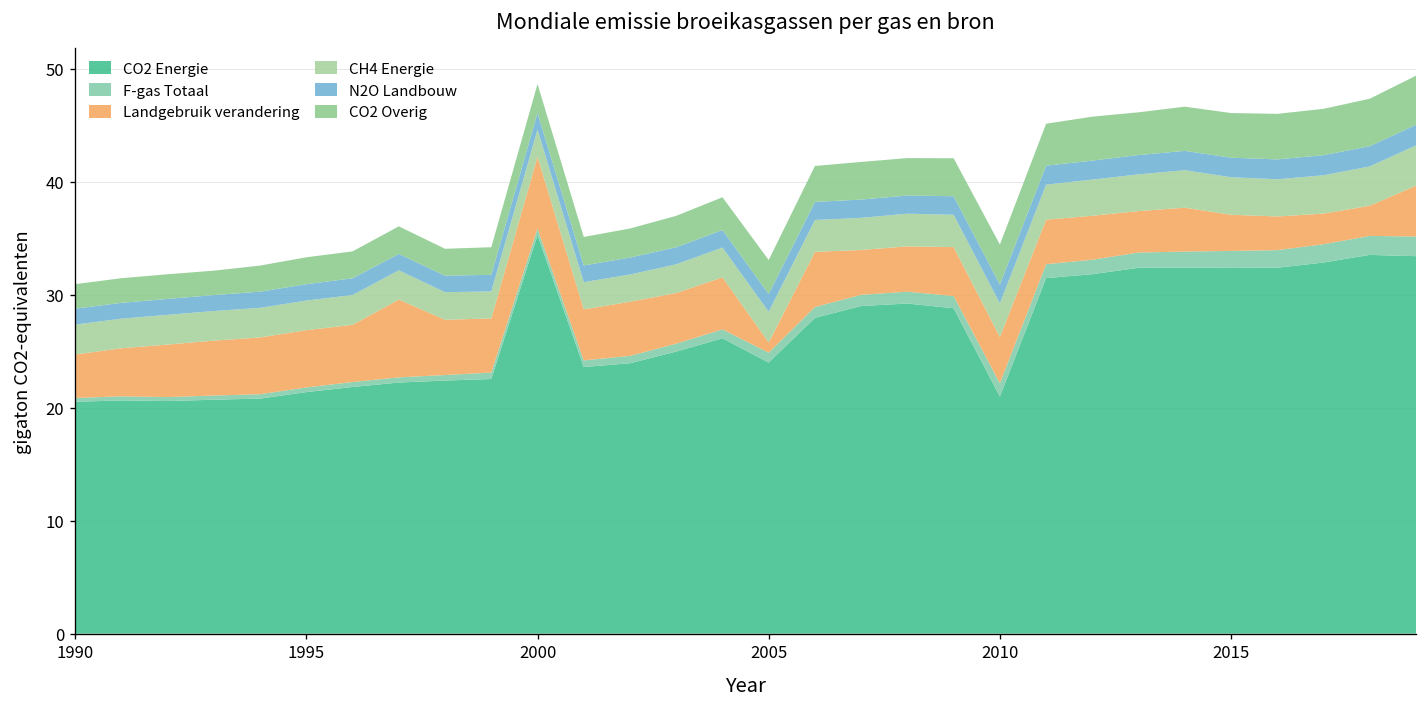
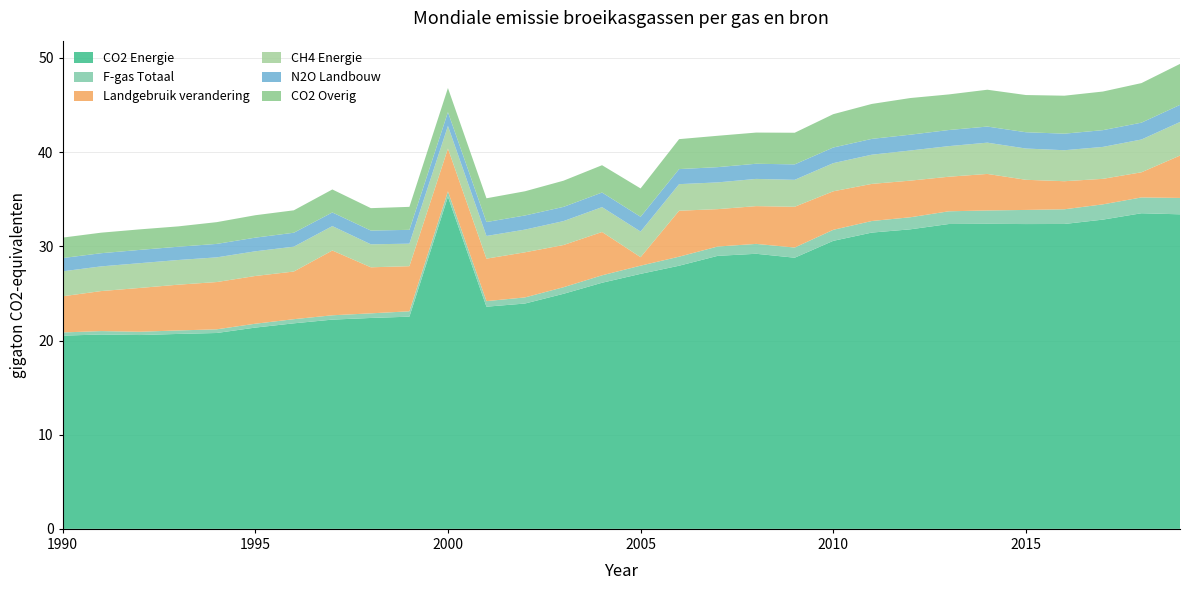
  {
    "CO2 Energie": {
      "1990": 21,
      "1995": 21,
      "2000": 35,
-     "2005": 24,
-     "2010": 21,
+     "2005": 27,
+     "2010": 31,
      "2015": 32
    },
    "Landgebruik verandering": {
      "1990": 4,
      "1995": 5,
-     "2000": 6,
+     "2000": 5,
      "2005": 1,
      "2010": 4,
      "2015": 3
    }
  }
